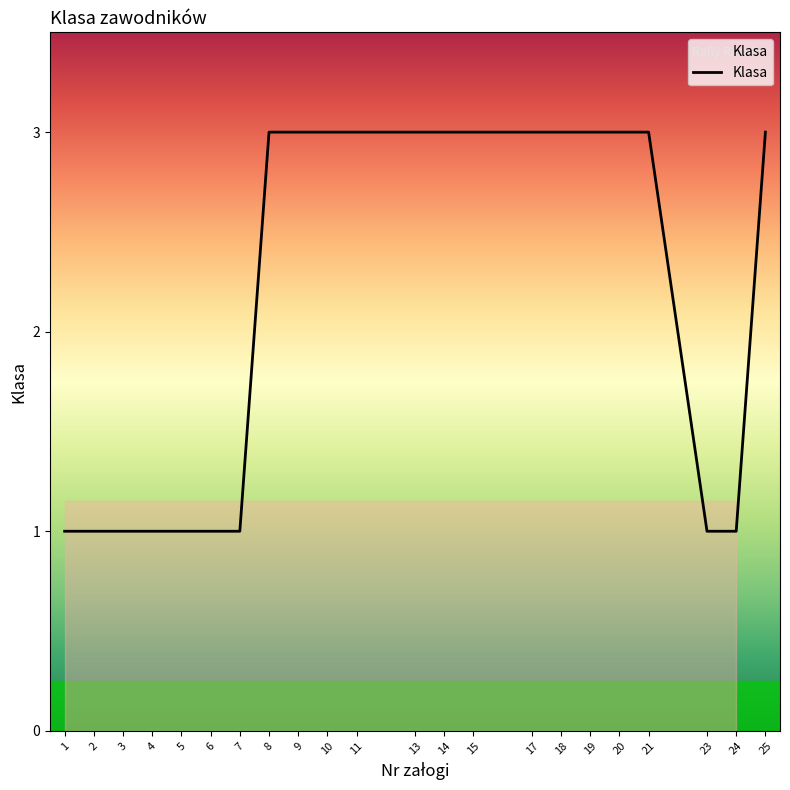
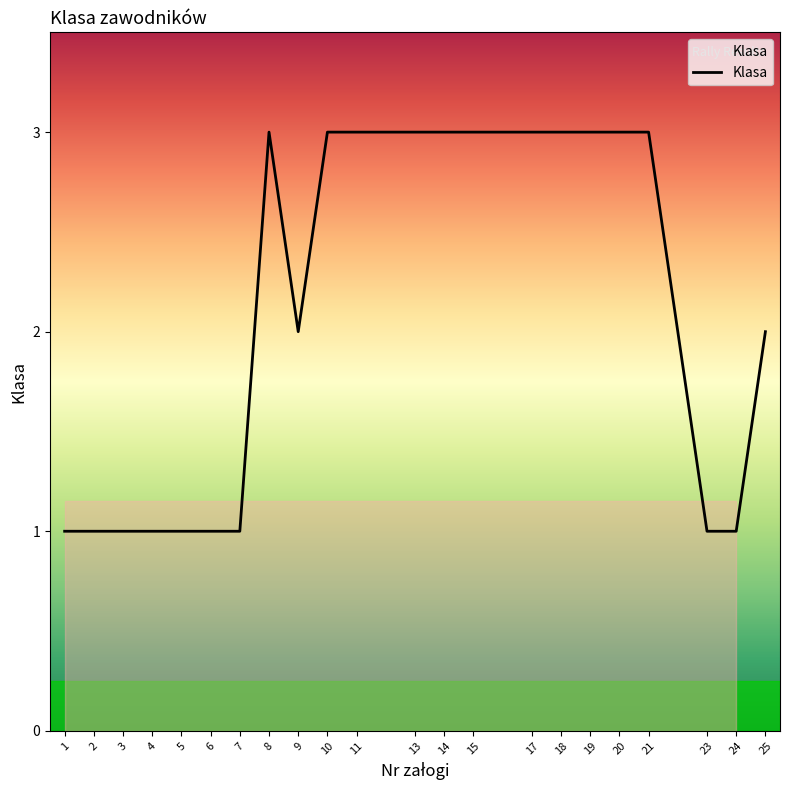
  {
    "1": 1,
    "2": 1,
    "3": 1,
    "4": 1,
    "5": 1,
    "6": 1,
    "7": 1,
    "8": 3,
-   "9": 3,
+   "9": 2,
    "10": 3,
    "11": 3,
    "13": 3,
    "14": 3,
    "15": 3,
    "17": 3,
    "18": 3,
    "19": 3,
    "20": 3,
    "21": 3,
    "23": 1,
    "24": 1,
-   "25": 3
+   "25": 2
  }
